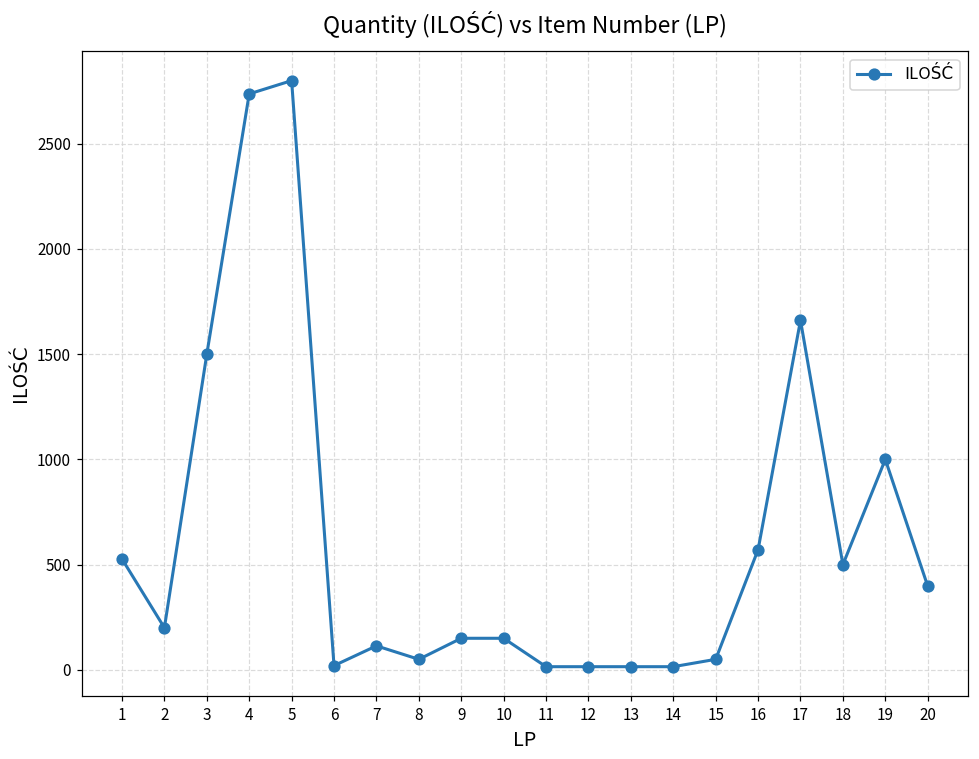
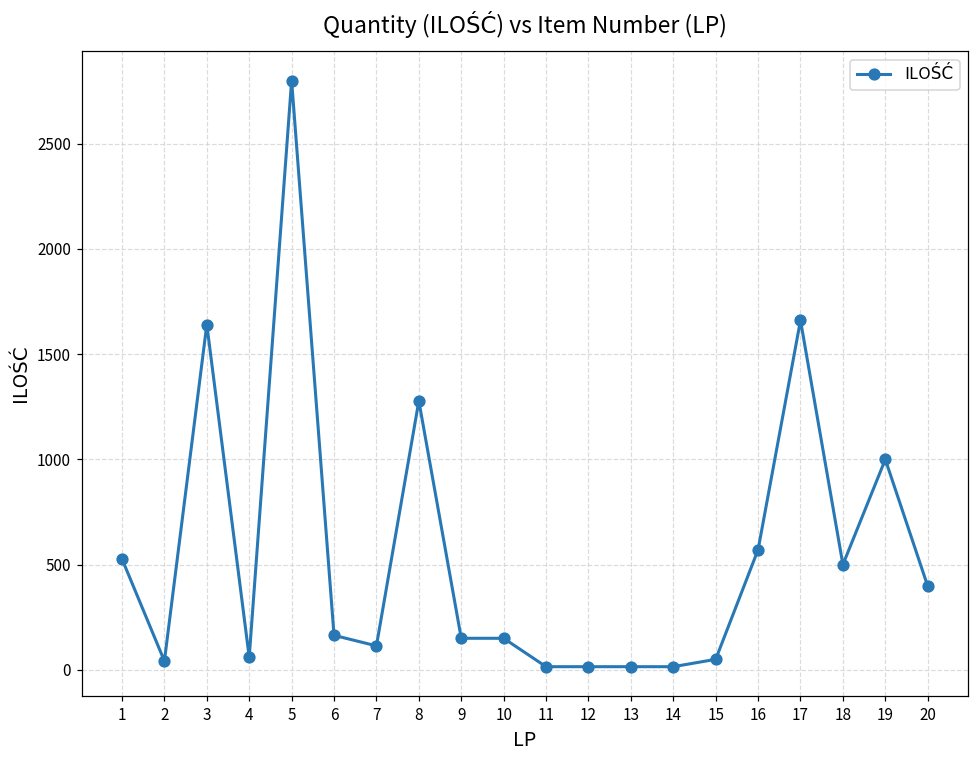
  {
    "1": 530,
-   "2": 200,
-   "3": 1500,
-   "4": 2740,
+   "2": 40,
+   "3": 1640,
+   "4": 60,
    "5": 2800,
-   "6": 20,
+   "6": 160,
    "7": 110,
-   "8": 50,
+   "8": 1280,
    "9": 150,
    "10": 150,
    "11": 20,
    "12": 20,
    "13": 20,
    "14": 20,
    "15": 50,
    "16": 570,
    "17": 1660,
    "18": 500,
    "19": 1000,
    "20": 400
  }
